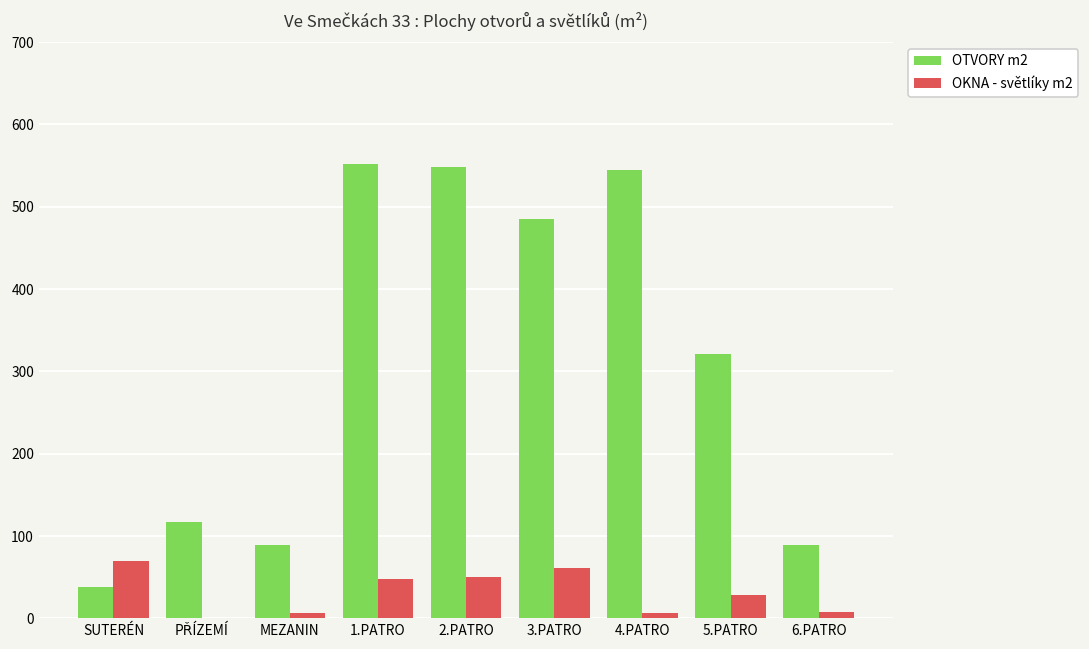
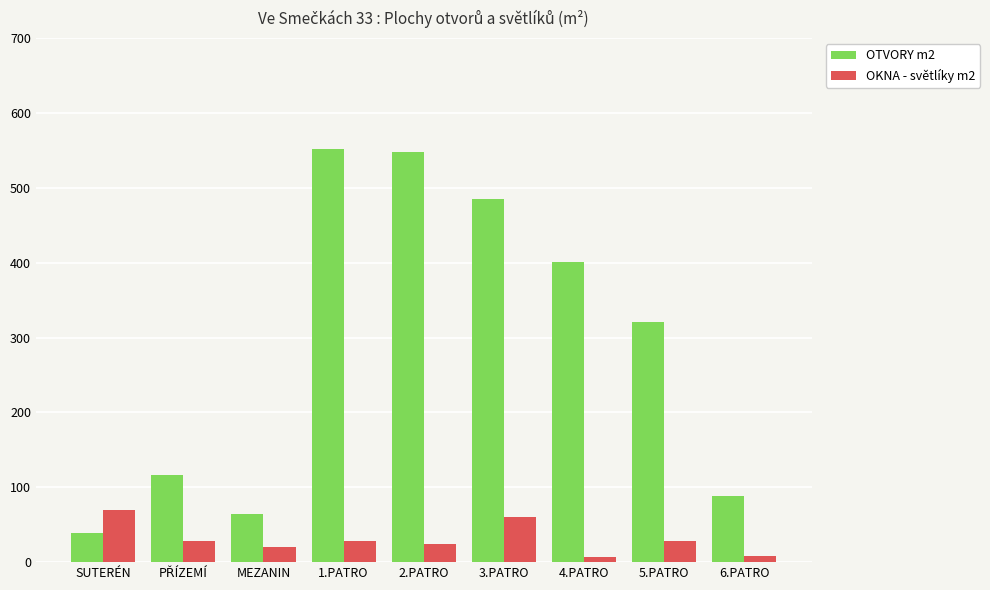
  {
    "OTVORY m2": {
      "SUTERÉN": 40,
      "PŘÍZEMÍ": 120,
-     "MEZANIN": 90,
+     "MEZANIN": 60,
      "1.PATRO": 550,
      "2.PATRO": 550,
      "3.PATRO": 480,
-     "4.PATRO": 540,
+     "4.PATRO": 400,
      "5.PATRO": 320,
      "6.PATRO": 90
    },
    "OKNA - světlíky m2": {
      "SUTERÉN": 70,
-     "PŘÍZEMÍ": 0,
-     "MEZANIN": 10,
-     "1.PATRO": 50,
-     "2.PATRO": 50,
+     "PŘÍZEMÍ": 30,
+     "MEZANIN": 20,
+     "1.PATRO": 30,
+     "2.PATRO": 20,
      "3.PATRO": 60,
      "4.PATRO": 10,
      "5.PATRO": 30,
      "6.PATRO": 10
    }
  }
